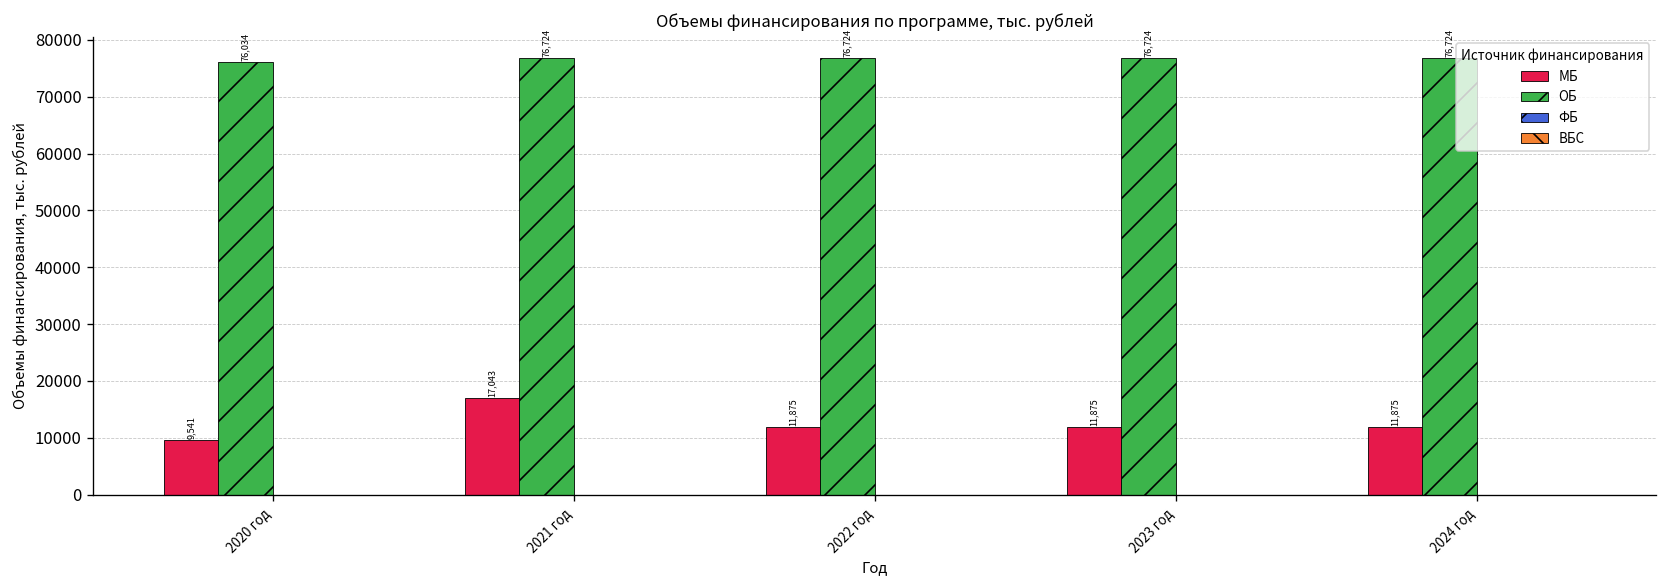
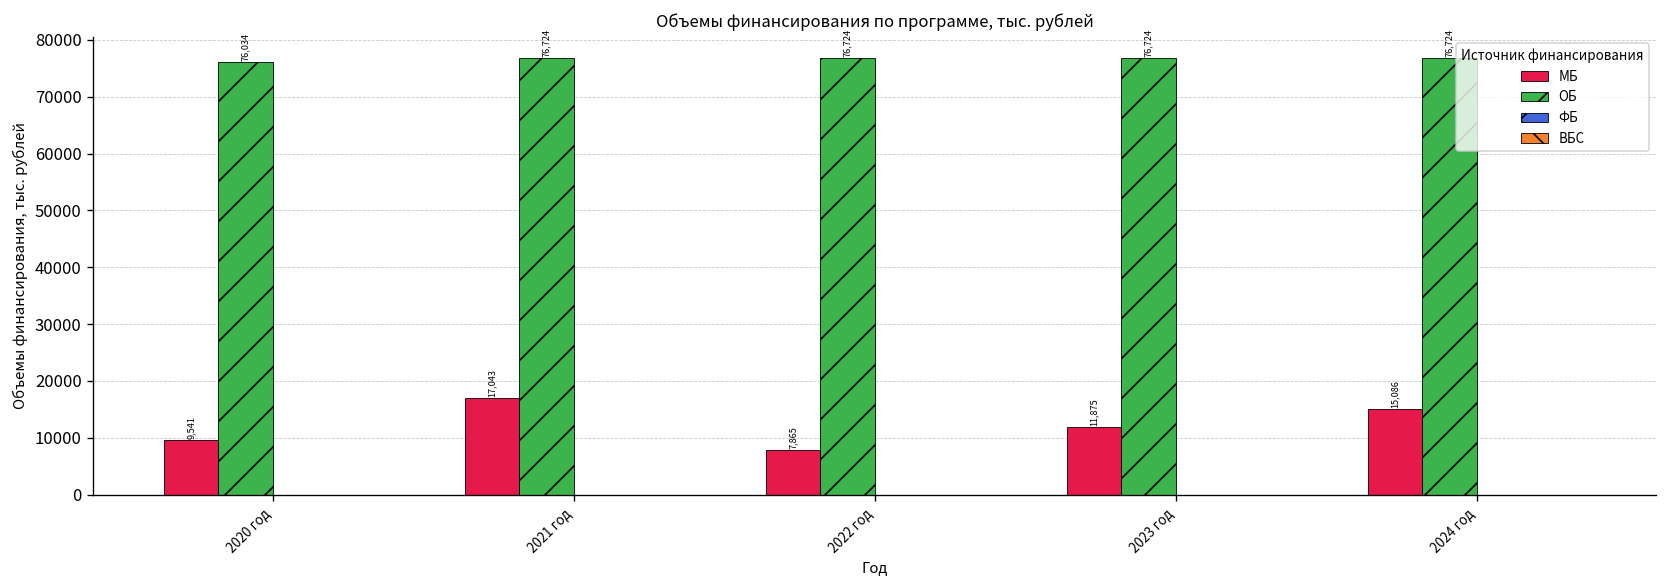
  {
    "МБ": {
      "2020 год": "9,541",
      "2021 год": "17,043",
-     "2022 год": "11,875",
+     "2022 год": "7,865",
      "2023 год": "11,875",
-     "2024 год": "11,875"
+     "2024 год": "15,086"
    },
    "ОБ": {
      "2020 год": "76,034",
      "2021 год": "76,724",
      "2022 год": "76,724",
      "2023 год": "76,724",
      "2024 год": "76,724"
    },
    "ФБ": {
      "2020 год": "0",
      "2021 год": "0",
      "2022 год": "0",
      "2023 год": "0",
      "2024 год": "0"
    },
    "ВБС": {
      "2020 год": "0",
      "2021 год": "0",
      "2022 год": "0",
      "2023 год": "0",
      "2024 год": "0"
    }
  }
